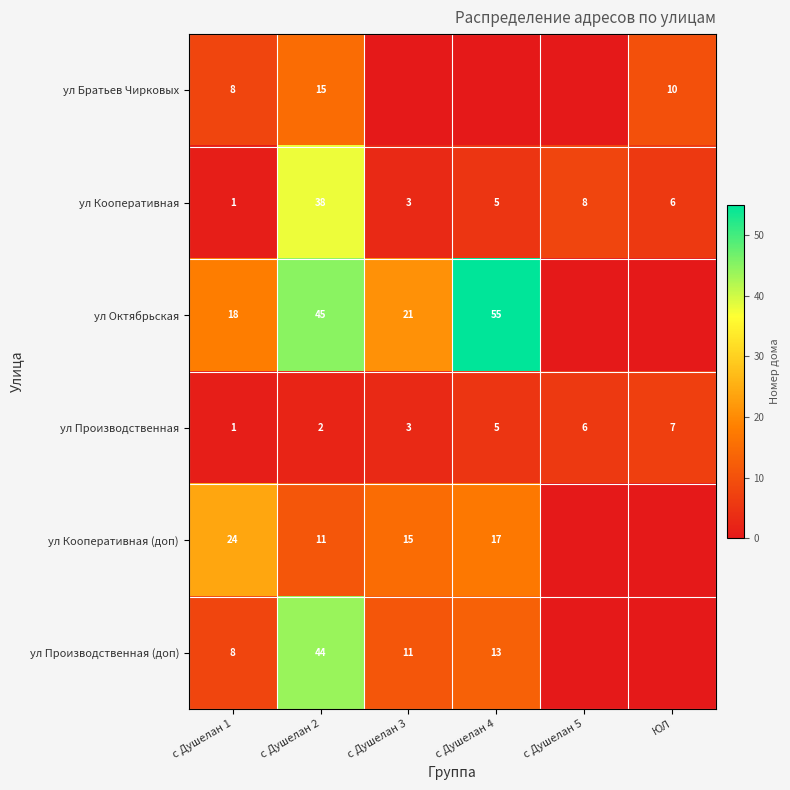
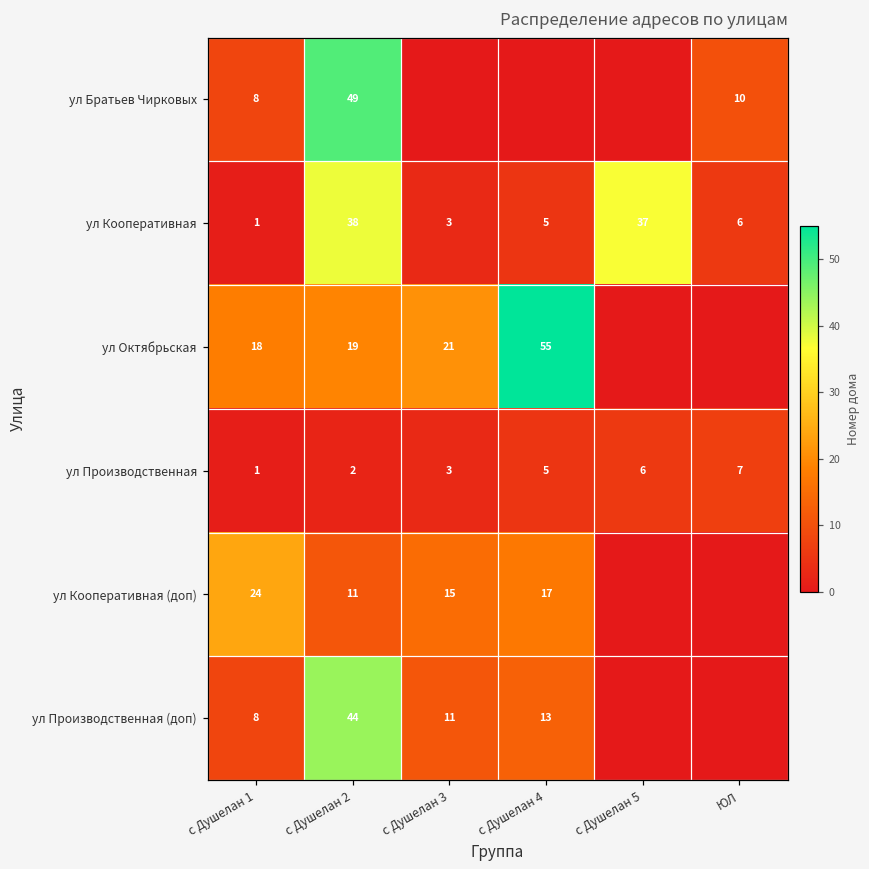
  {
    "ул Братьев Чирковых": {
      "с Душелан 1": 8,
-     "с Душелан 2": 15,
+     "с Душелан 2": 49,
      "ЮЛ": 10
    },
    "ул Кооперативная": {
      "с Душелан 1": 1,
      "с Душелан 2": 38,
      "с Душелан 3": 3,
      "с Душелан 4": 5,
-     "с Душелан 5": 8,
+     "с Душелан 5": 37,
      "ЮЛ": 6
    },
    "ул Октябрьская": {
      "с Душелан 1": 18,
-     "с Душелан 2": 45,
+     "с Душелан 2": 19,
      "с Душелан 3": 21,
      "с Душелан 4": 55
    },
    "ул Производственная": {
      "с Душелан 1": 1,
      "с Душелан 2": 2,
      "с Душелан 3": 3,
      "с Душелан 4": 5,
      "с Душелан 5": 6,
      "ЮЛ": 7
    },
    "ул Кооперативная (доп)": {
      "с Душелан 1": 24,
      "с Душелан 2": 11,
      "с Душелан 3": 15,
      "с Душелан 4": 17
    },
    "ул Производственная (доп)": {
      "с Душелан 1": 8,
      "с Душелан 2": 44,
      "с Душелан 3": 11,
      "с Душелан 4": 13
    }
  }
